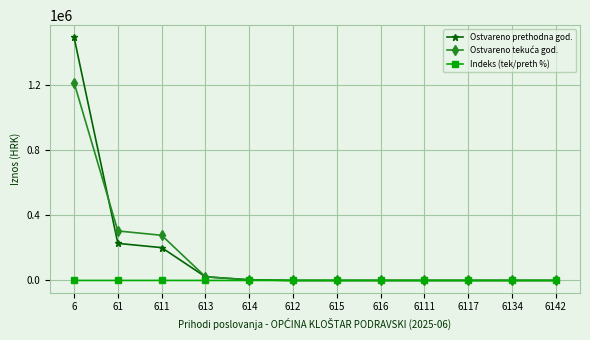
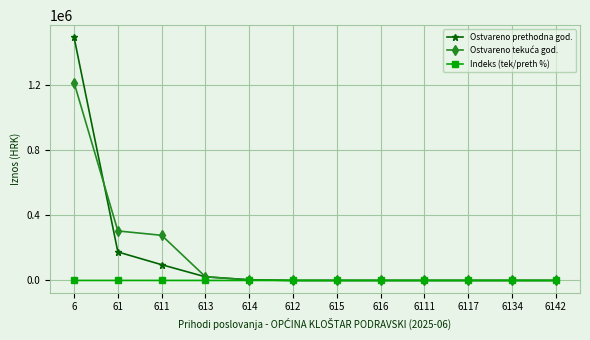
  {
    "Ostvareno prethodna god.": {
      "6": 1490000,
-     "61": 230000,
-     "611": 200000
+     "61": 170000,
+     "611": 100000
    }
  }
